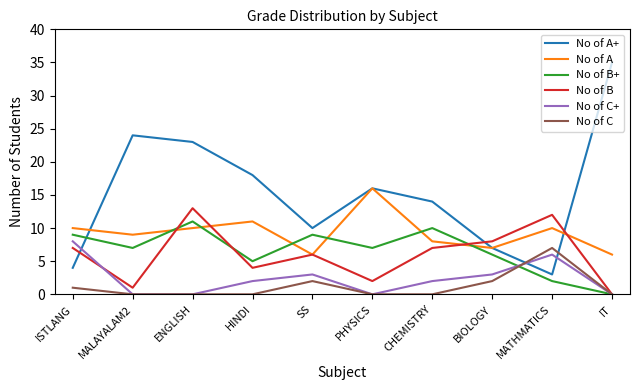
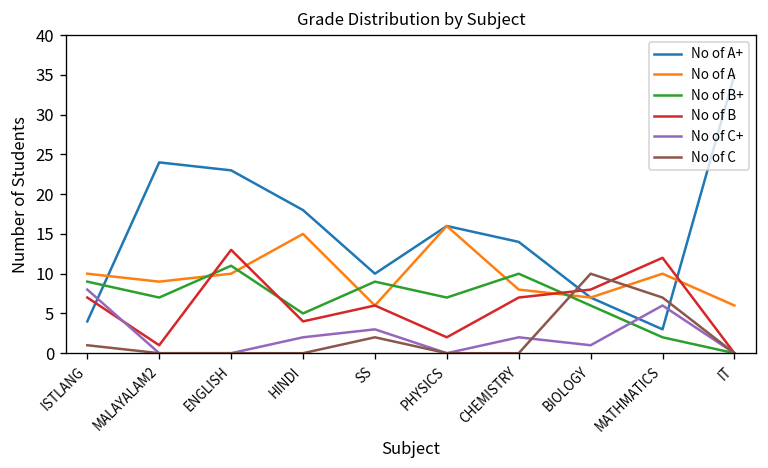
  {
    "No of A+": {
      "ISTLANG": 4,
      "MALAYALAM2": 24,
      "ENGLISH": 23,
      "HINDI": 18,
      "SS": 10,
      "CHEMISTRY": 14,
      "MATHMATICS": 3
    },
    "No of A": {
      "ISTLANG": 10,
      "MALAYALAM2": 9,
      "ENGLISH": 10,
-     "HINDI": 11,
+     "HINDI": 15,
      "CHEMISTRY": 8,
      "MATHMATICS": 10,
      "IT": 6
    },
    "No of B+": {
      "ISTLANG": 9,
      "MALAYALAM2": 7,
      "ENGLISH": 11,
      "HINDI": 5,
      "SS": 9,
      "PHYSICS": 7,
      "CHEMISTRY": 10,
      "BIOLOGY": 6,
      "MATHMATICS": 2
    },
    "No of B": {
      "ISTLANG": 7,
      "MALAYALAM2": 1,
      "ENGLISH": 13,
      "HINDI": 4,
      "PHYSICS": 2,
      "CHEMISTRY": 7,
      "BIOLOGY": 8,
      "MATHMATICS": 12
    },
    "No of C+": {
      "ISTLANG": 8,
      "HINDI": 2,
      "SS": 3,
      "CHEMISTRY": 2,
-     "BIOLOGY": 3,
+     "BIOLOGY": 1,
      "MATHMATICS": 6
    },
    "No of C": {
      "ISTLANG": 1,
      "HINDI": 0,
      "SS": 2,
      "CHEMISTRY": 0,
-     "BIOLOGY": 2,
+     "BIOLOGY": 10,
      "MATHMATICS": 7
    }
  }
